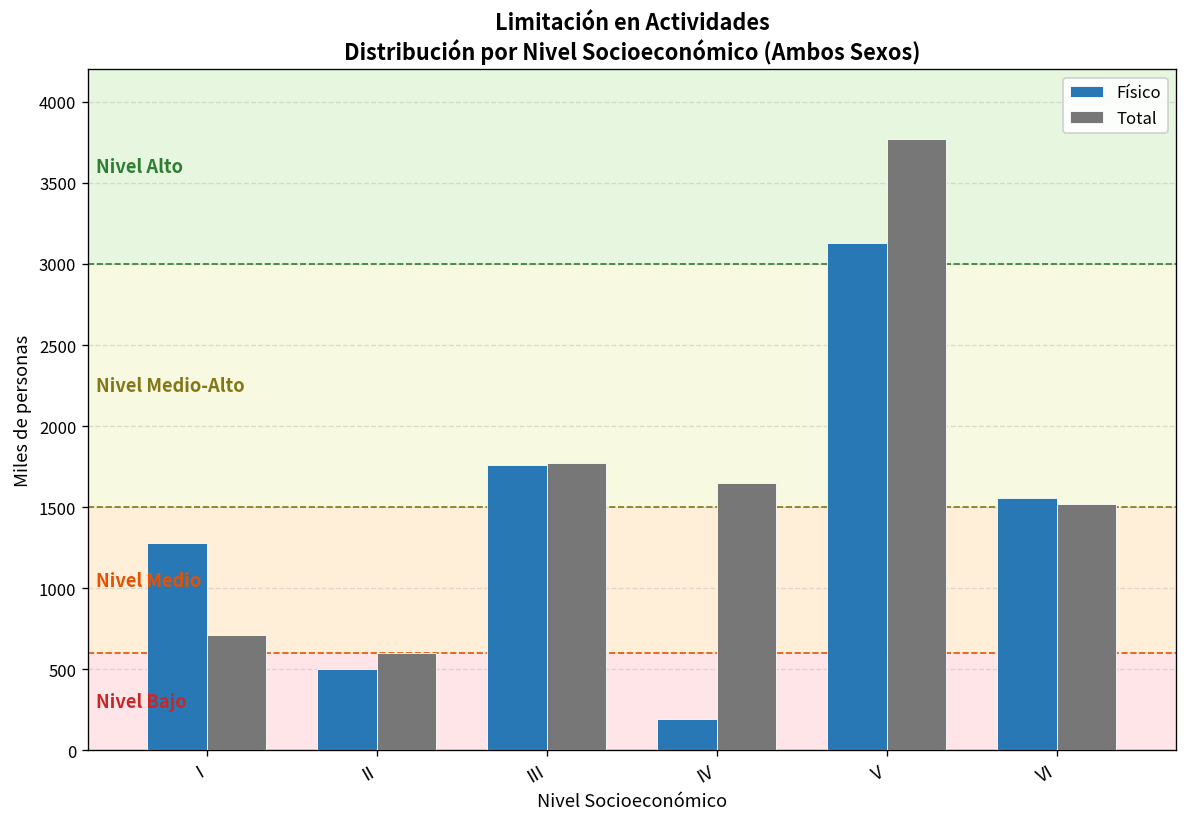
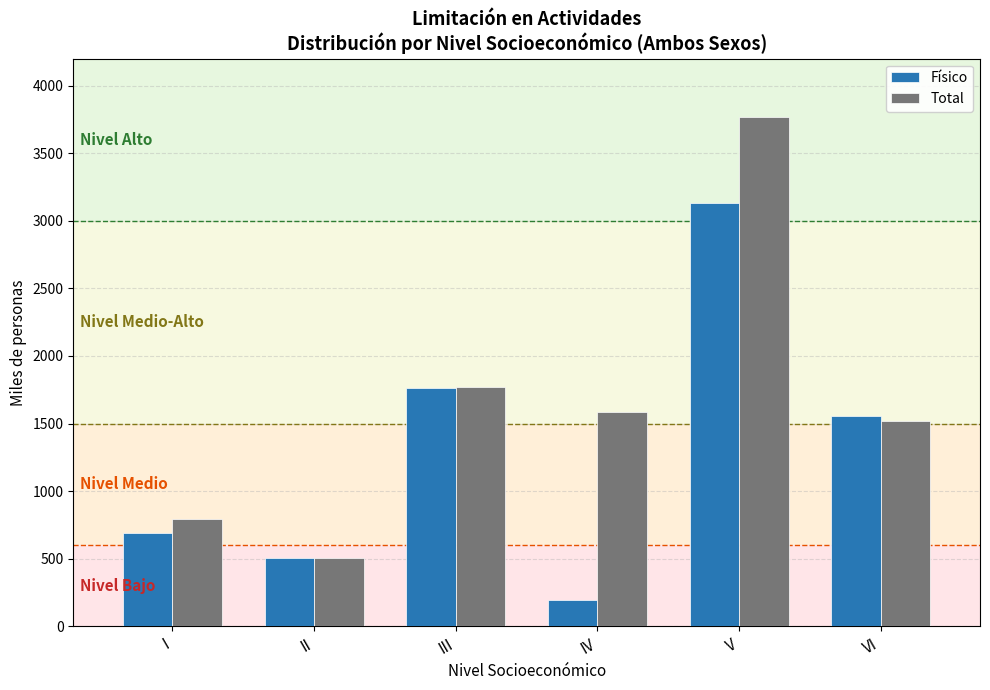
  {
    "Físico": {
-     "I": 1280,
+     "I": 690,
      "II": 500,
      "III": 1760,
      "IV": 200,
      "V": 3130,
      "VI": 1560
    },
    "Total": {
-     "I": 710,
-     "II": 600,
+     "I": 790,
+     "II": 510,
      "III": 1770,
-     "IV": 1650,
+     "IV": 1580,
      "V": 3770,
      "VI": 1520
    }
  }
